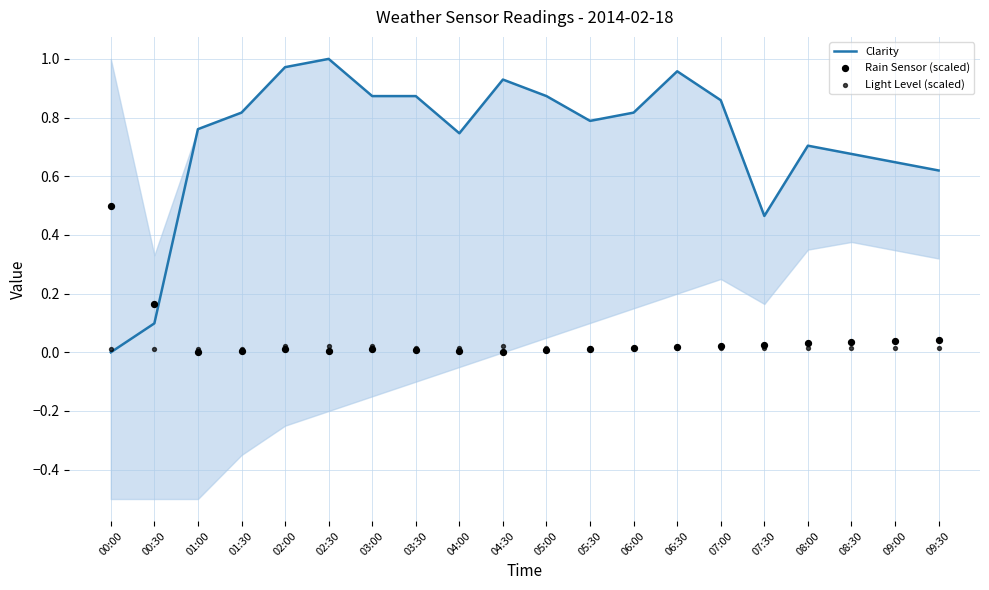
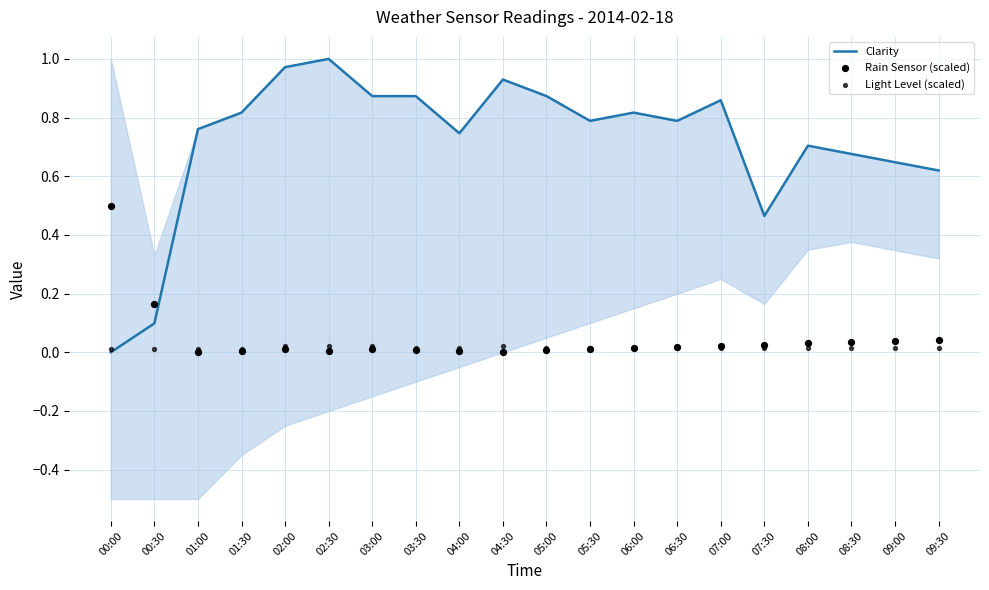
  {
    "Clarity": {
      "00:00": 0.00,
      "00:30": 0.10,
-     "06:30": 0.96
+     "06:30": 0.79
    }
  }
